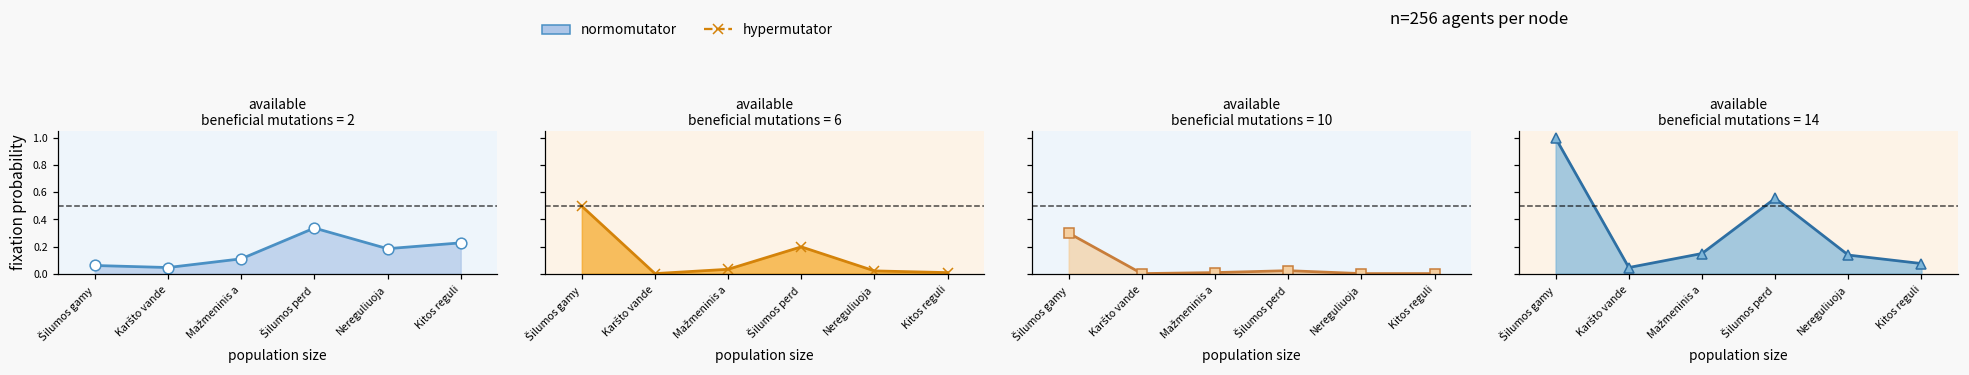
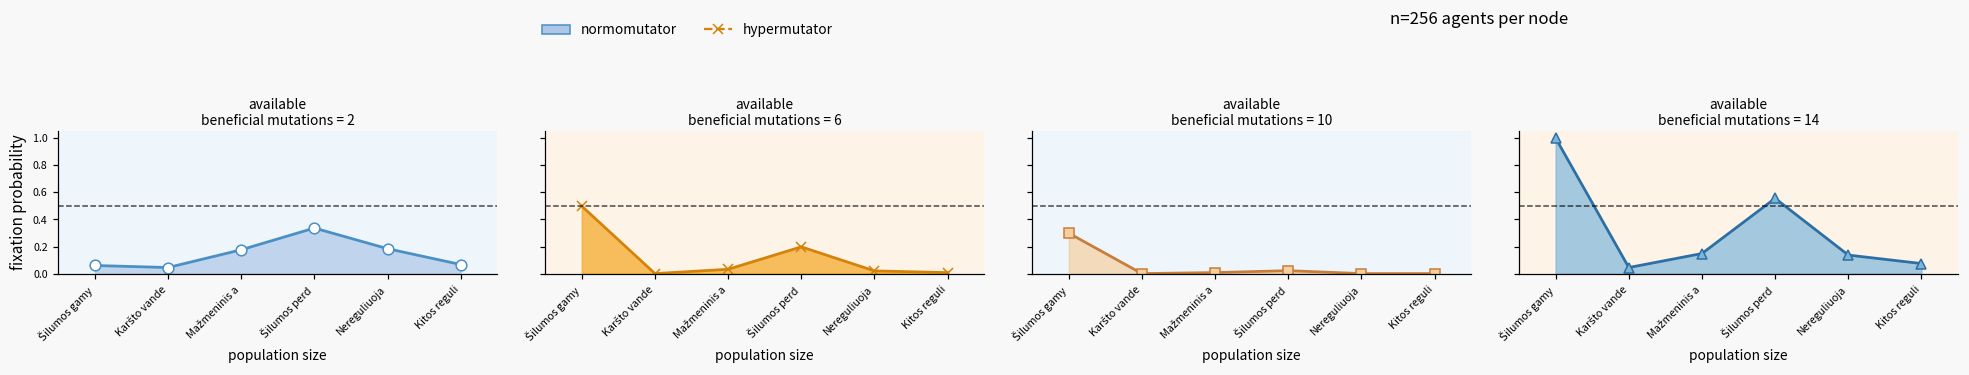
  {
    "available beneficial mutations = 2": {
      "Šilumos gamy": 0.06,
      "Karšto vande": 0.04,
-     "Mažmeninis a": 0.11,
+     "Mažmeninis a": 0.18,
      "Šilumos perd": 0.34,
      "Nereguliuoja": 0.18,
-     "Kitos reguli": 0.23
+     "Kitos reguli": 0.07
    }
  }
